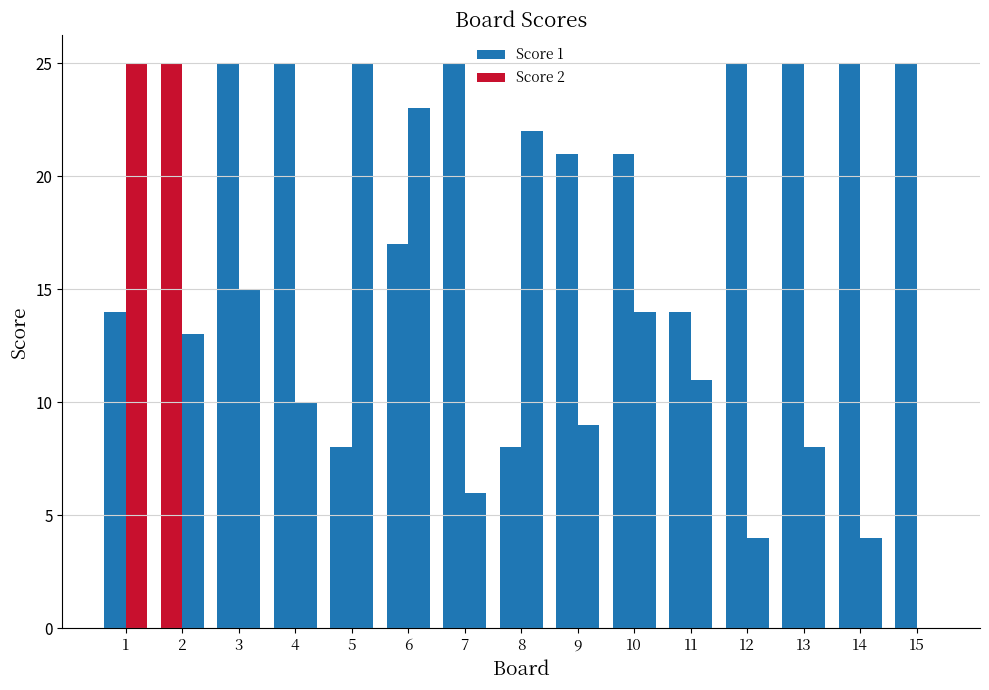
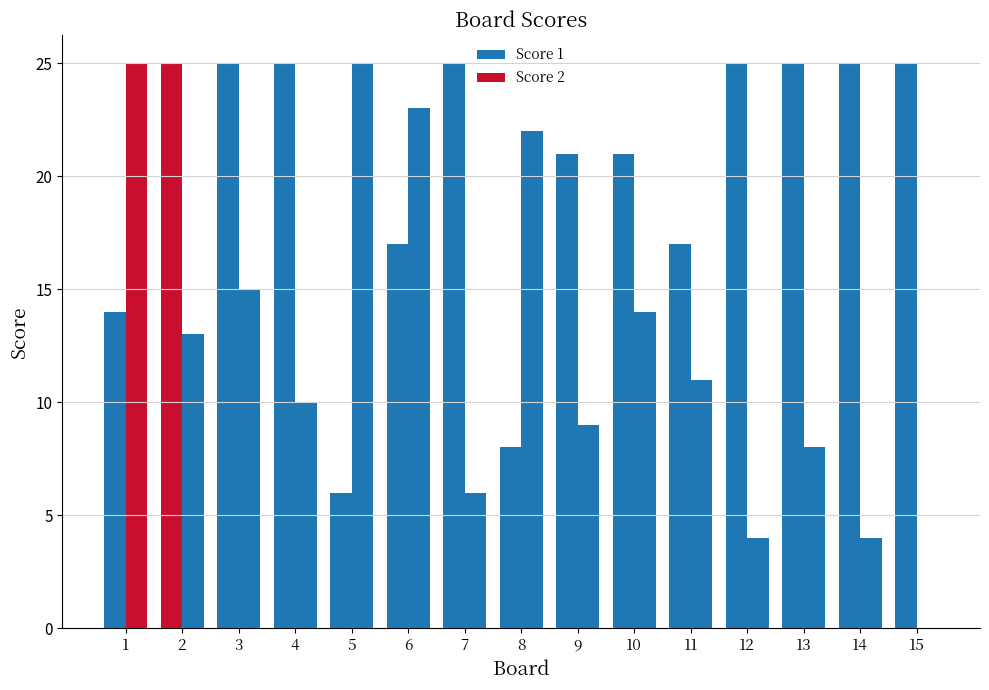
  {
    "Score 1": {
      "1": 14,
      "2": 25,
      "3": 25,
      "4": 25,
-     "5": 8,
+     "5": 6,
      "6": 17,
      "7": 25,
      "8": 8,
      "9": 21,
      "10": 21,
-     "11": 14,
+     "11": 17,
      "12": 25,
      "13": 25,
      "14": 25,
      "15": 25
    },
    "Score 2": {
      "1": 25,
      "2": 13,
      "3": 15,
      "4": 10,
      "5": 25,
      "6": 23,
      "7": 6,
      "8": 22,
      "9": 9,
      "10": 14,
      "11": 11,
      "12": 4,
      "13": 8,
      "14": 4,
      "15": 0
    }
  }
